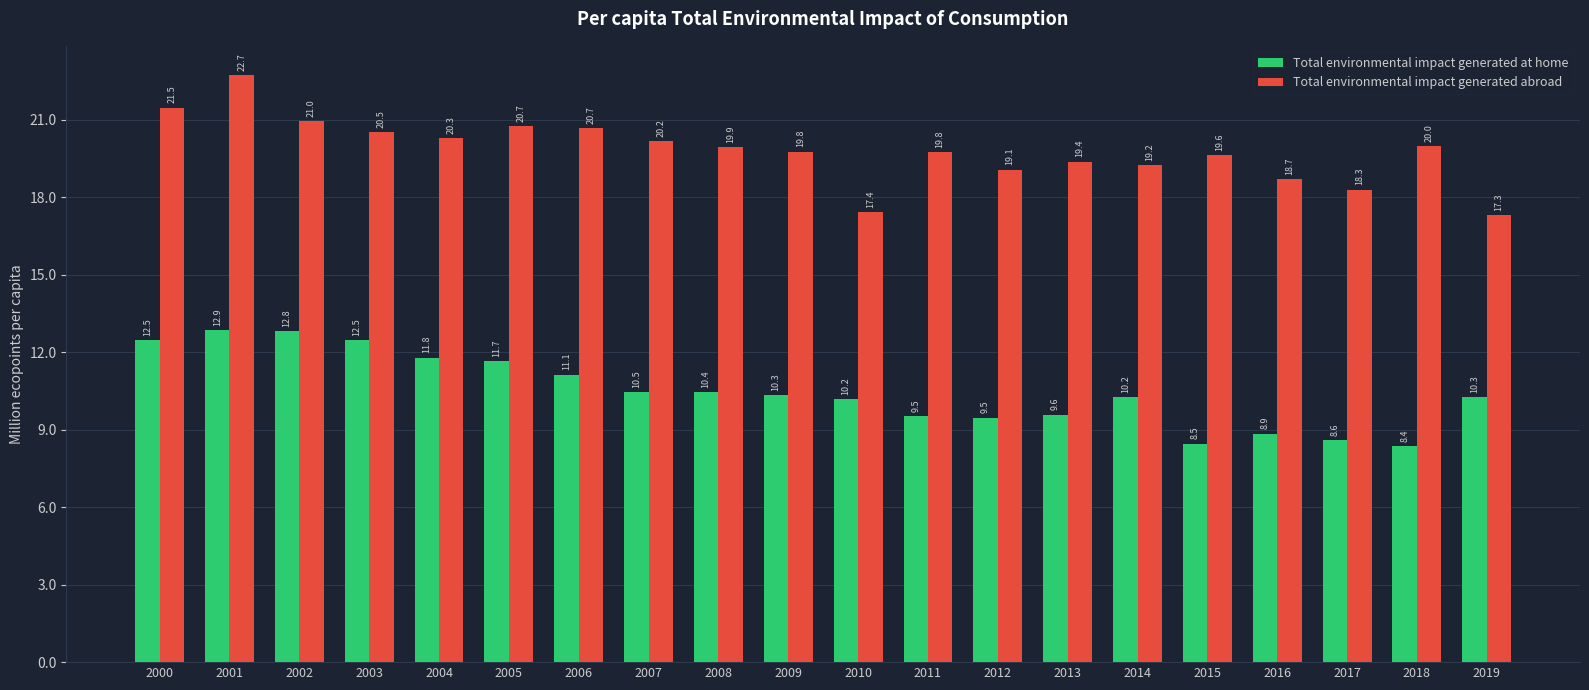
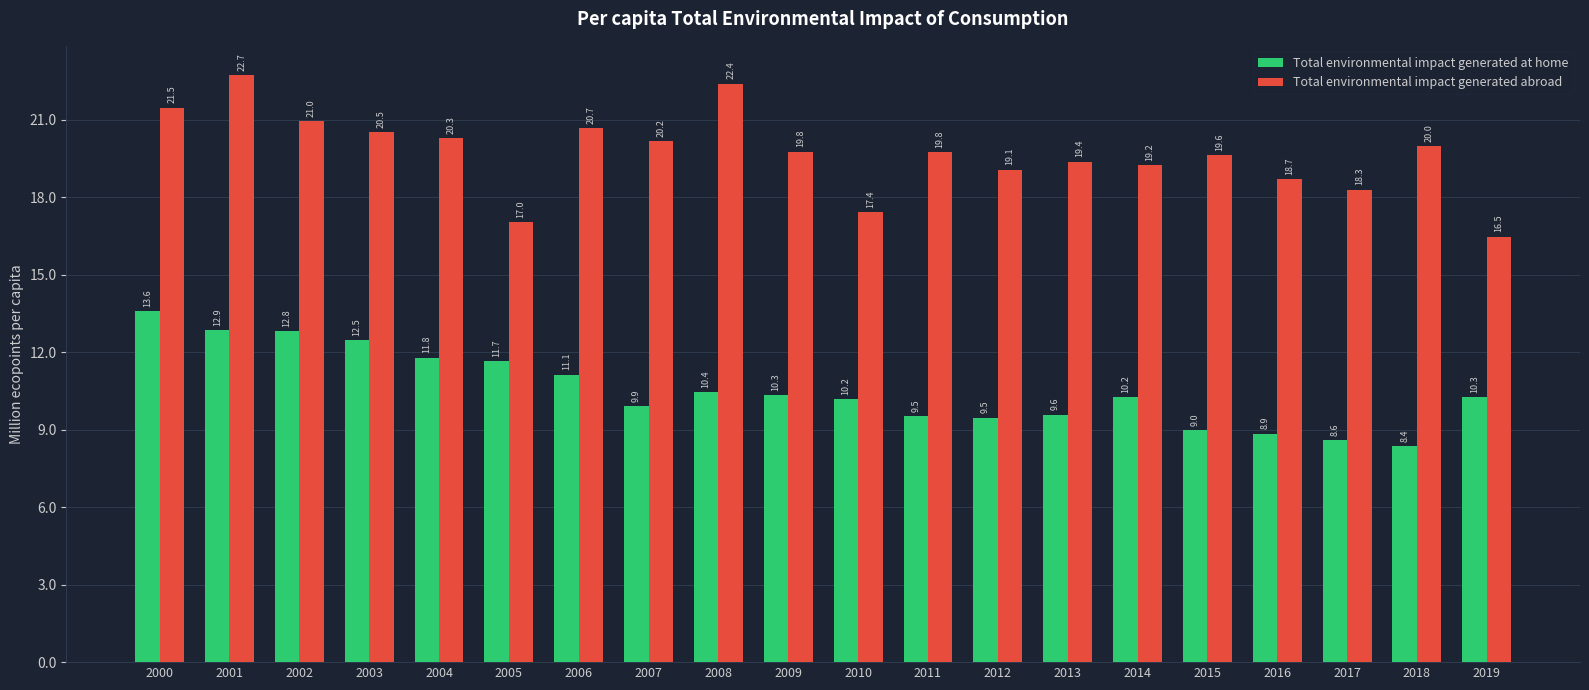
  {
    "Total environmental impact generated at home": {
-     "2000": 12.5,
+     "2000": 13.6,
      "2001": 12.9,
      "2002": 12.8,
      "2003": 12.5,
      "2004": 11.8,
      "2005": 11.7,
      "2006": 11.1,
-     "2007": 10.5,
+     "2007": 9.9,
      "2008": 10.4,
      "2009": 10.3,
      "2010": 10.2,
      "2011": 9.5,
      "2012": 9.5,
      "2013": 9.6,
      "2014": 10.2,
-     "2015": 8.5,
+     "2015": 9.0,
      "2016": 8.9,
      "2017": 8.6,
      "2018": 8.4,
      "2019": 10.3
    },
    "Total environmental impact generated abroad": {
      "2000": 21.5,
      "2001": 22.7,
      "2002": 21.0,
      "2003": 20.5,
      "2004": 20.3,
-     "2005": 20.7,
+     "2005": 17.0,
      "2006": 20.7,
      "2007": 20.2,
-     "2008": 19.9,
+     "2008": 22.4,
      "2009": 19.8,
      "2010": 17.4,
      "2011": 19.8,
      "2012": 19.1,
      "2013": 19.4,
      "2014": 19.2,
      "2015": 19.6,
      "2016": 18.7,
      "2017": 18.3,
      "2018": 20.0,
-     "2019": 17.3
+     "2019": 16.5
    }
  }
